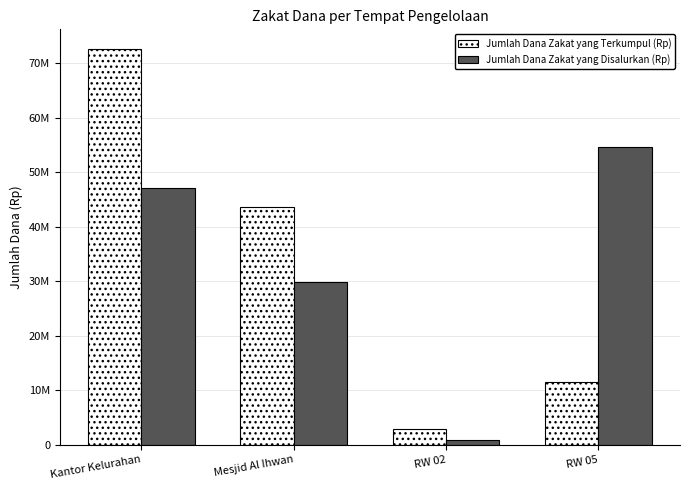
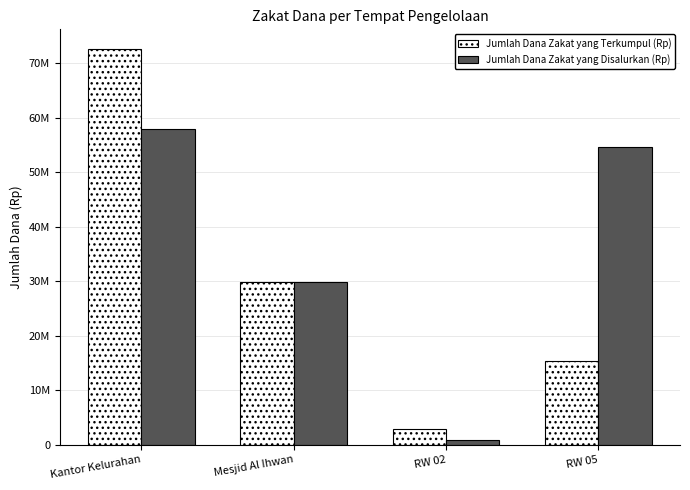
  {
    "Jumlah Dana Zakat yang Terkumpul (Rp)": {
      "Kantor Kelurahan": 73000000,
-     "Mesjid Al Ihwan": 44000000,
+     "Mesjid Al Ihwan": 30000000,
      "RW 02": 3000000,
-     "RW 05": 12000000
+     "RW 05": 15000000
    },
    "Jumlah Dana Zakat yang Disalurkan (Rp)": {
-     "Kantor Kelurahan": 47000000,
+     "Kantor Kelurahan": 58000000,
      "Mesjid Al Ihwan": 30000000,
      "RW 02": 1000000,
      "RW 05": 55000000
    }
  }
